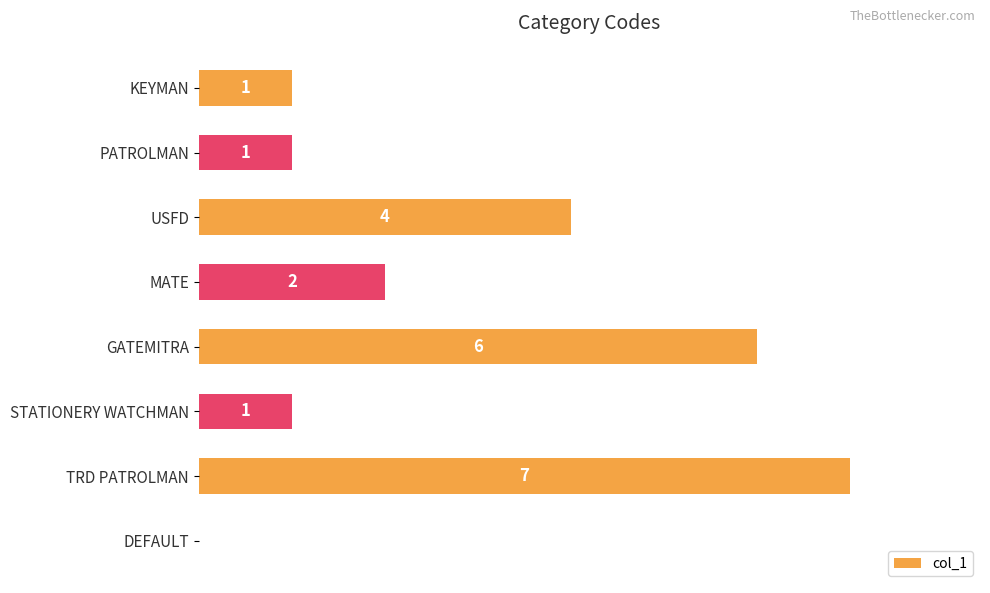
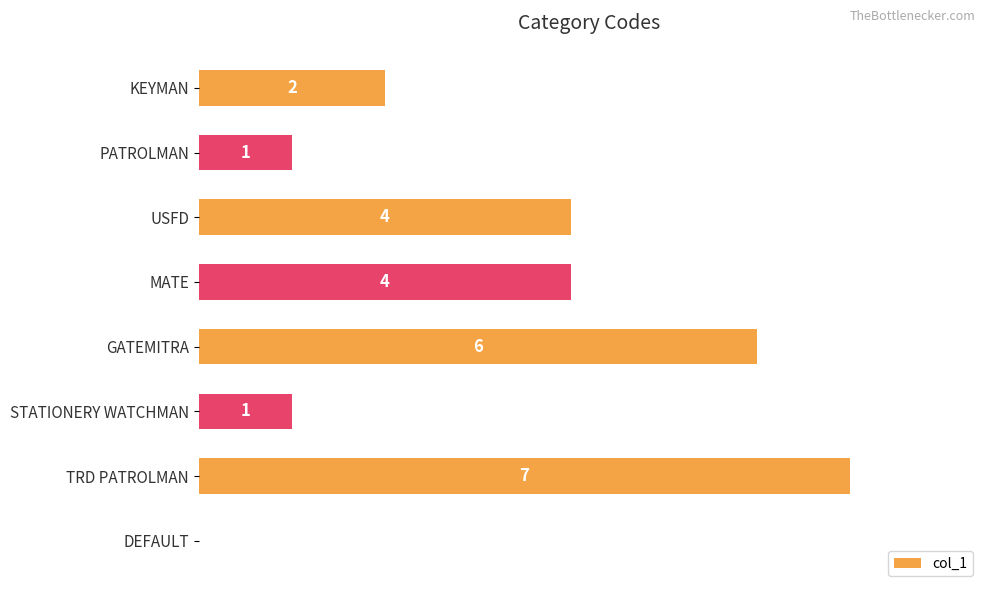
  {
-   "KEYMAN": 1,
+   "KEYMAN": 2,
    "PATROLMAN": 1,
    "USFD": 4,
-   "MATE": 2,
+   "MATE": 4,
    "GATEMITRA": 6,
    "STATIONERY WATCHMAN": 1,
    "TRD PATROLMAN": 7
  }
